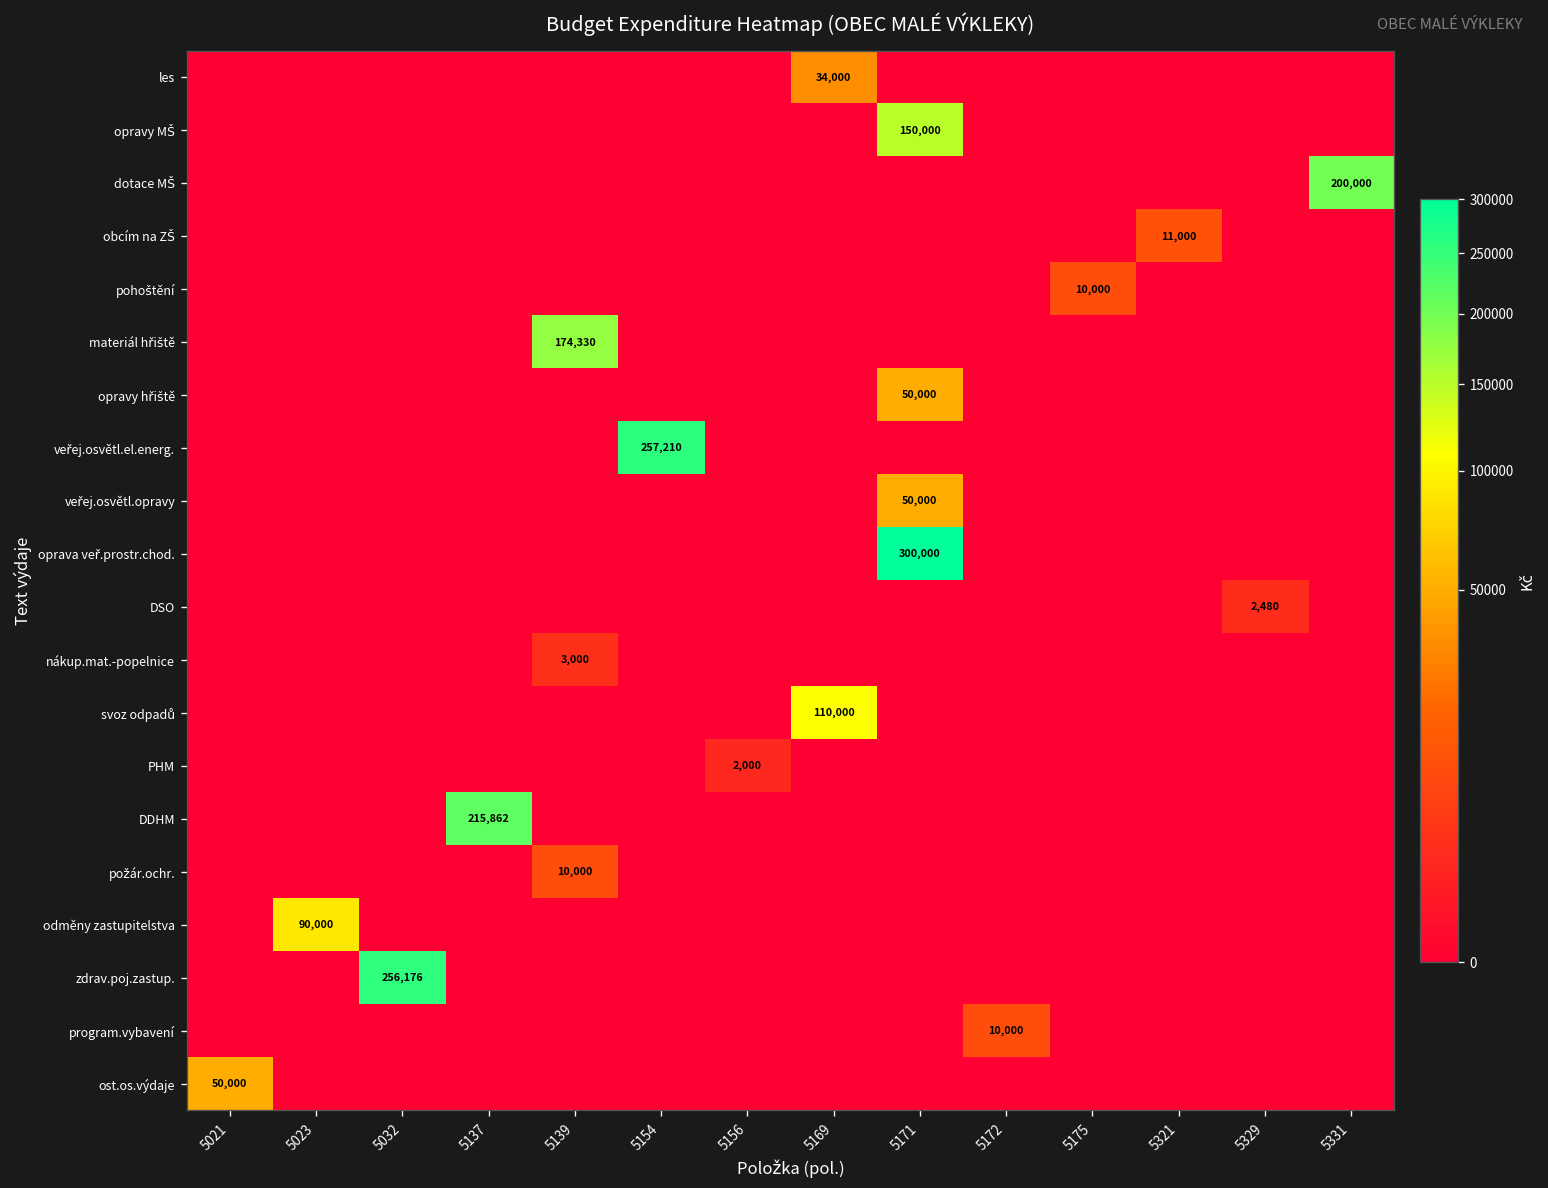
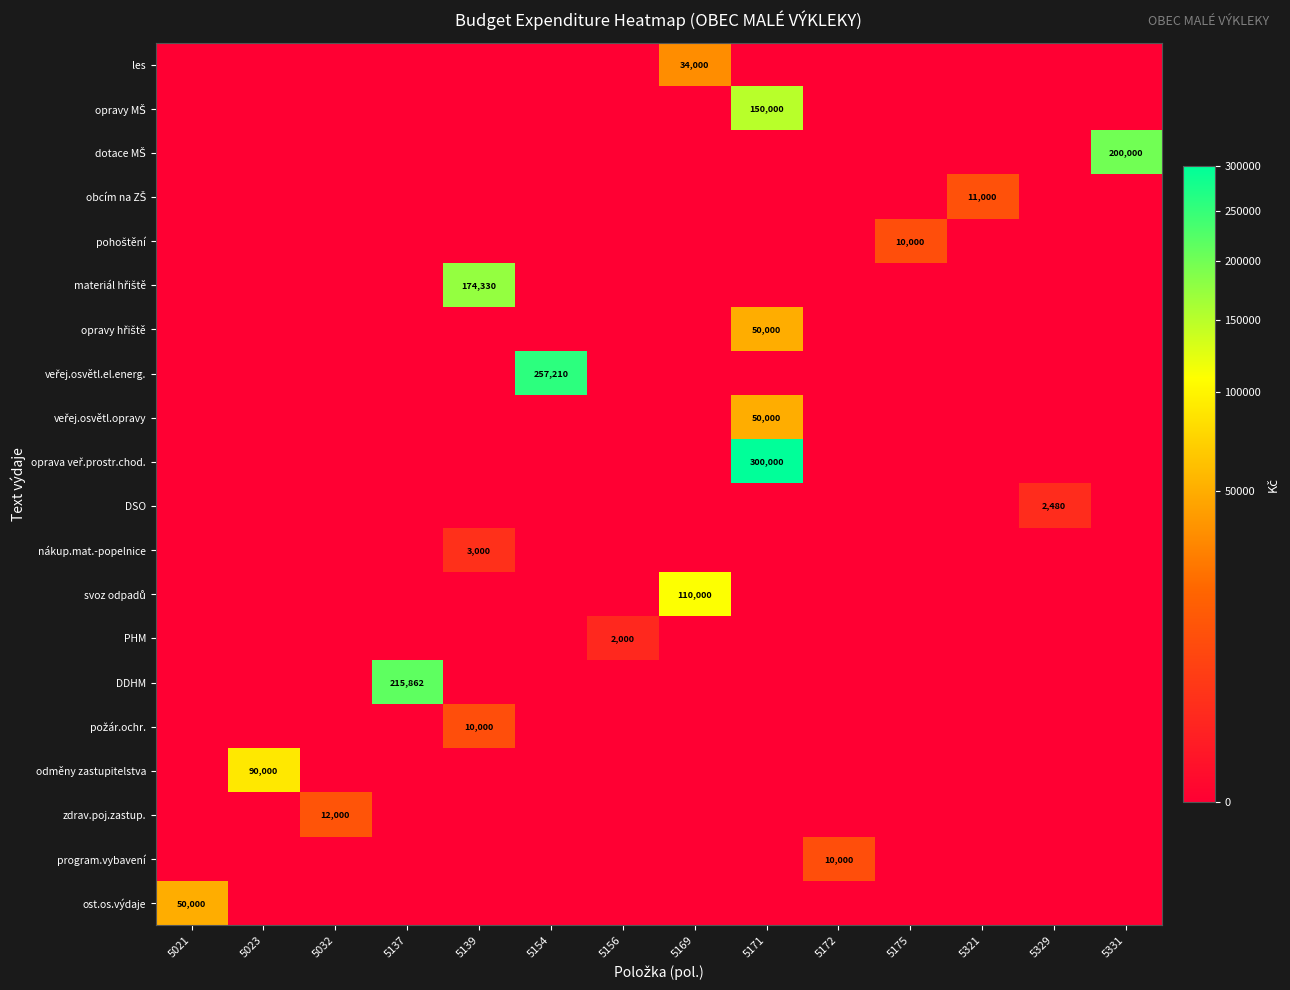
  {
    "les": {
      "5169": "34,000"
    },
    "opravy MŠ": {
      "5171": "150,000"
    },
    "dotace MŠ": {
      "5331": "200,000"
    },
    "obcím na ZŠ": {
      "5321": "11,000"
    },
    "pohoštění": {
      "5175": "10,000"
    },
    "materiál hřiště": {
      "5139": "174,330"
    },
    "opravy hřiště": {
      "5171": "50,000"
    },
    "veřej.osvětl.el.energ.": {
      "5154": "257,210"
    },
    "veřej.osvětl.opravy": {
      "5171": "50,000"
    },
    "oprava veř.prostr.chod.": {
      "5171": "300,000"
    },
    "DSO": {
      "5329": "2,480"
    },
    "nákup.mat.-popelnice": {
      "5139": "3,000"
    },
    "svoz odpadů": {
      "5169": "110,000"
    },
    "PHM": {
      "5156": "2,000"
    },
    "DDHM": {
      "5137": "215,862"
    },
    "požár.ochr.": {
      "5139": "10,000"
    },
    "odměny zastupitelstva": {
      "5023": "90,000"
    },
    "zdrav.poj.zastup.": {
-     "5032": "256,176"
+     "5032": "12,000"
    },
    "program.vybavení": {
      "5172": "10,000"
    },
    "ost.os.výdaje": {
      "5021": "50,000"
    }
  }
